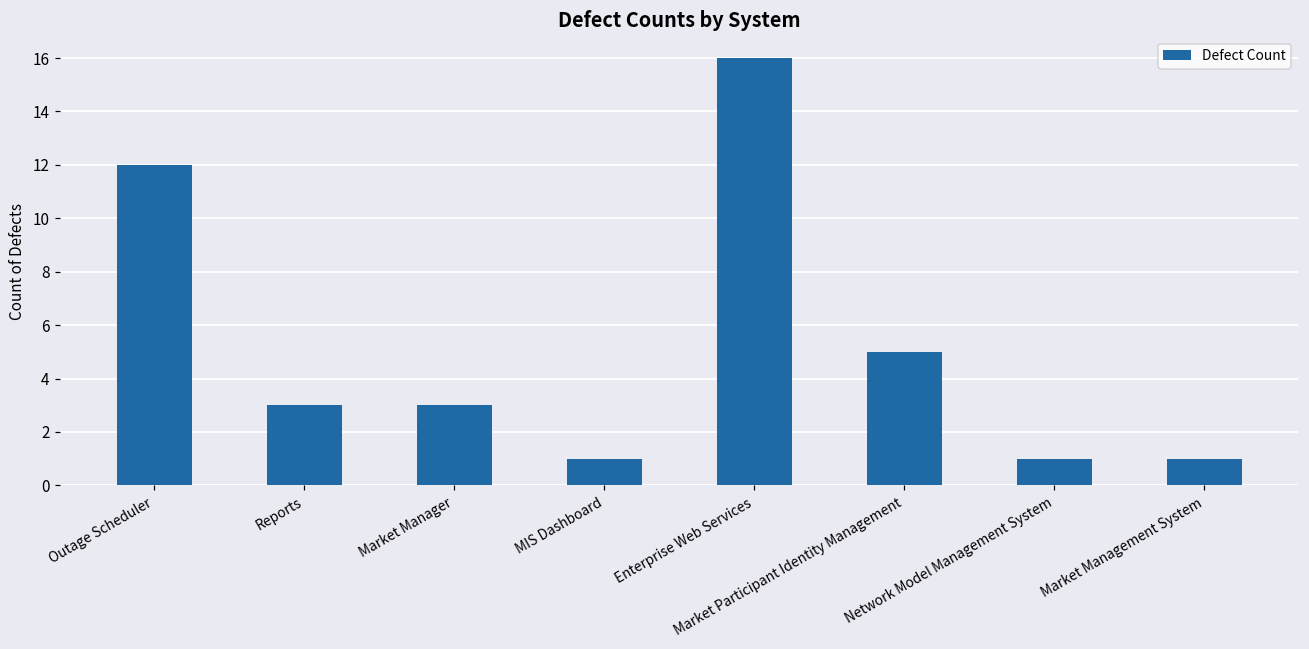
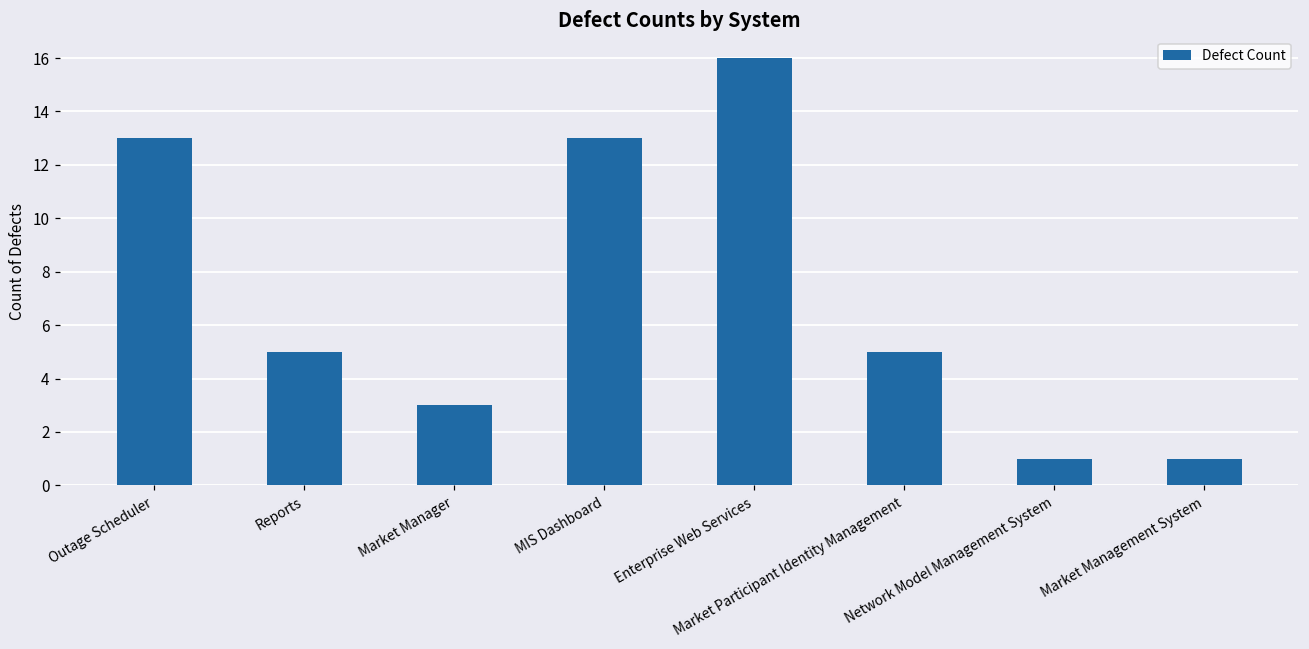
  {
-   "Outage Scheduler": 12,
-   "Reports": 3,
+   "Outage Scheduler": 13,
+   "Reports": 5,
    "Market Manager": 3,
-   "MIS Dashboard": 1,
+   "MIS Dashboard": 13,
    "Enterprise Web Services": 16,
    "Market Participant Identity Management": 5,
    "Network Model Management System": 1,
    "Market Management System": 1
  }
